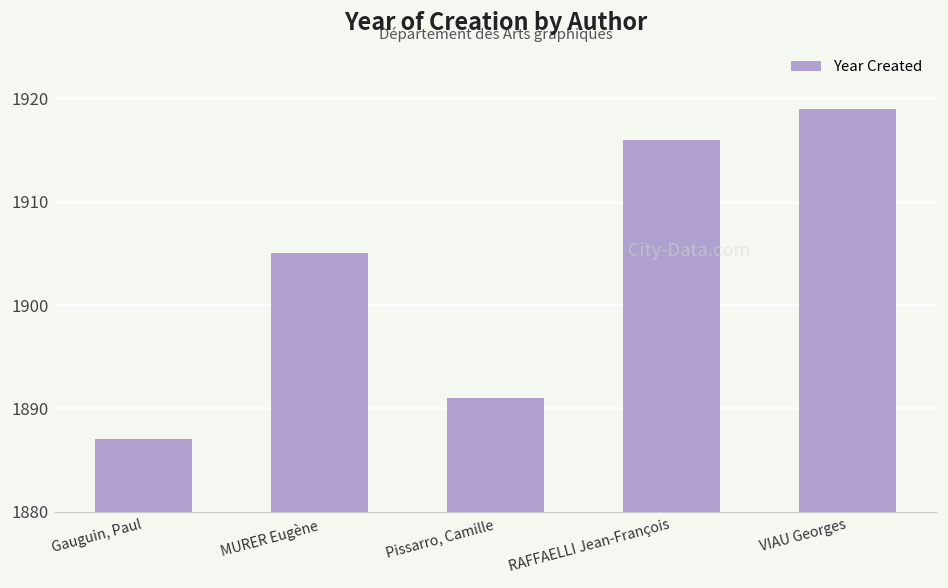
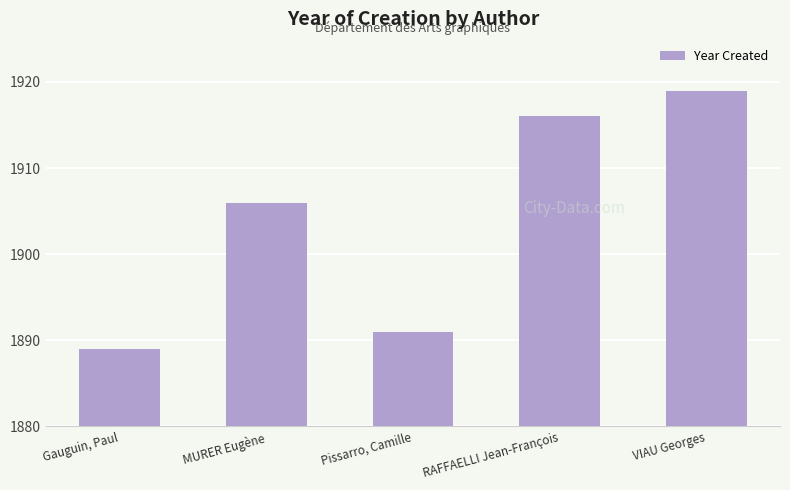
  {
-   "Gauguin, Paul": 1887,
-   "MURER Eugène": 1905,
+   "Gauguin, Paul": 1889,
+   "MURER Eugène": 1906,
    "Pissarro, Camille": 1891,
    "RAFFAELLI Jean-François": 1916,
    "VIAU Georges": 1919
  }
